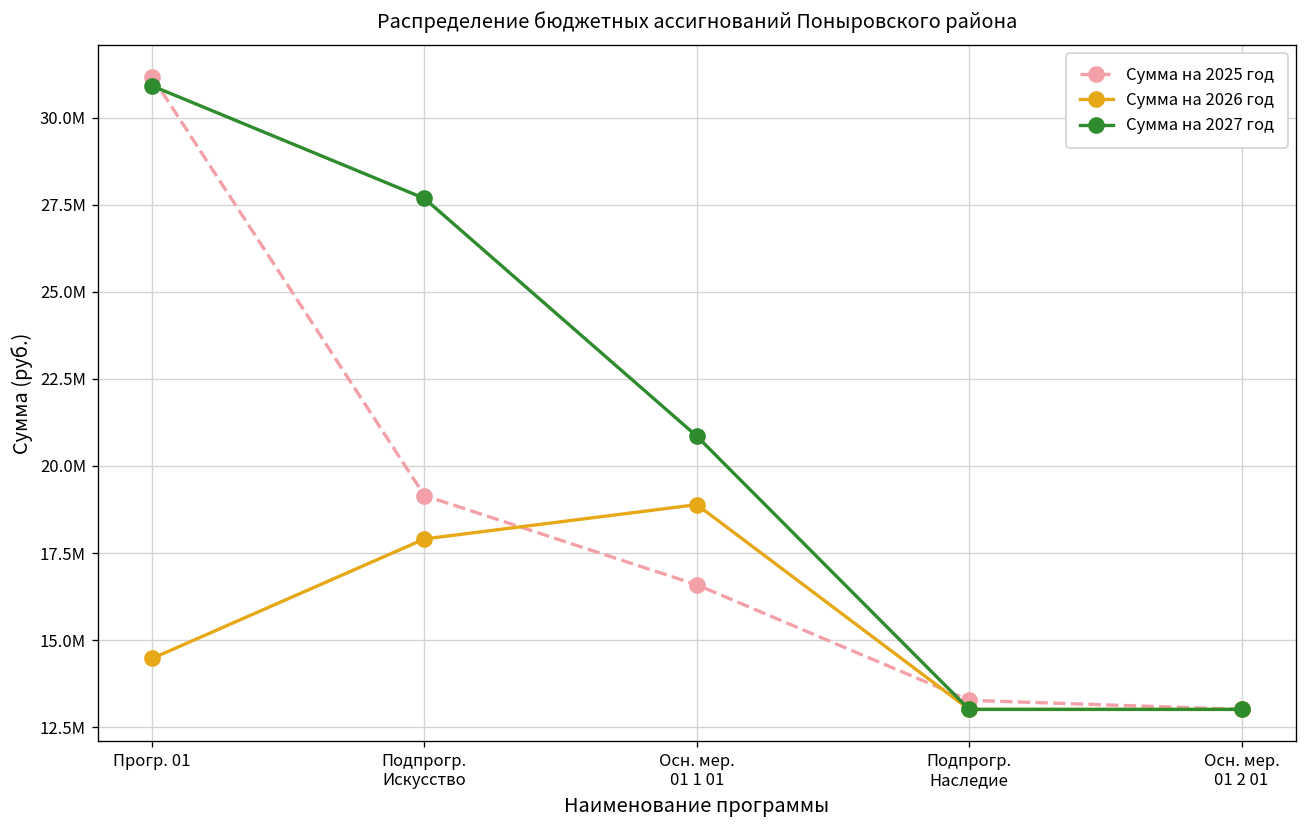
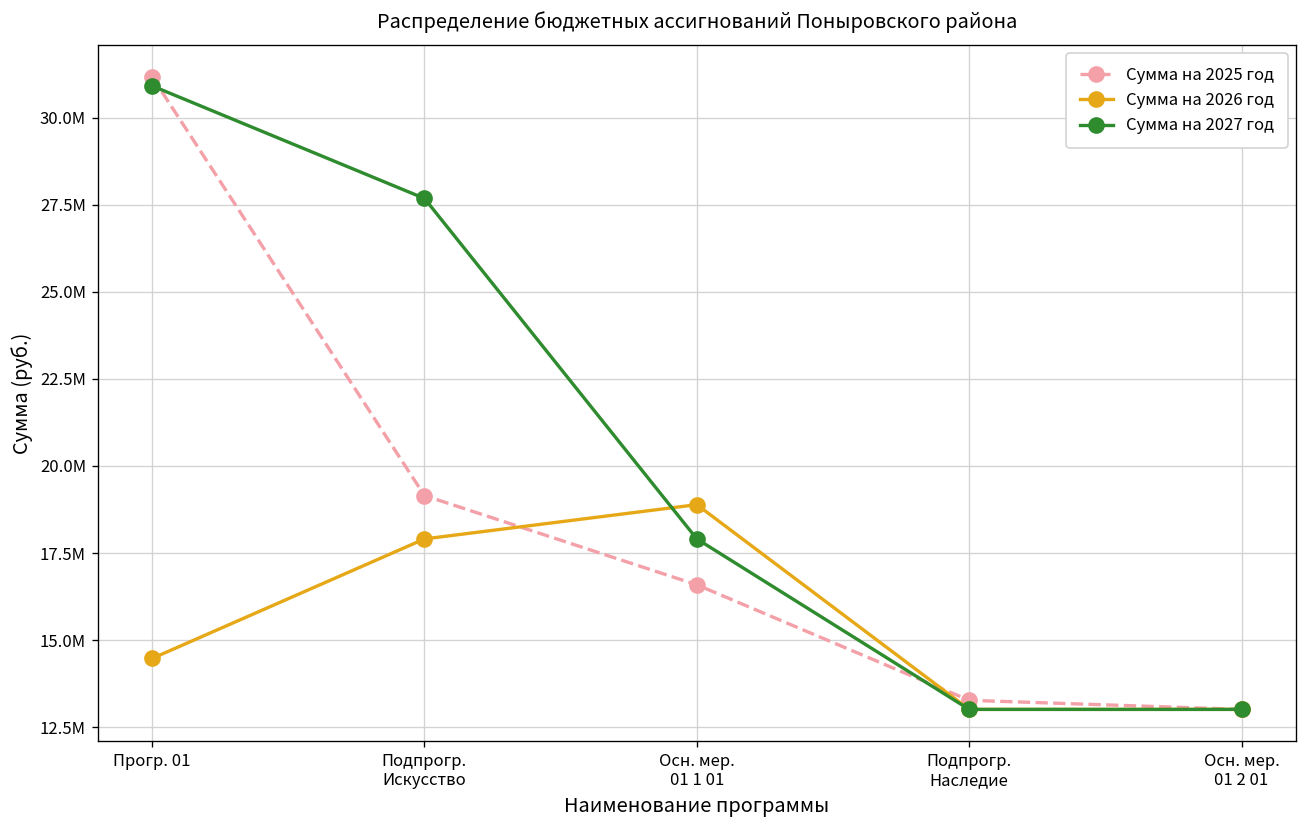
  {
    "Сумма на 2025 год": {
      "Прогр. 01": 31200000,
      "Подпрогр. Искусство": 19100000,
      "Осн. мер. 01 1 01": 16600000,
      "Подпрогр. Наследие": 13300000
    },
    "Сумма на 2026 год": {
      "Прогр. 01": 14500000,
      "Подпрогр. Искусство": 17900000,
      "Осн. мер. 01 1 01": 18900000
    },
    "Сумма на 2027 год": {
      "Прогр. 01": 30900000,
      "Подпрогр. Искусство": 27700000,
-     "Осн. мер. 01 1 01": 20900000
+     "Осн. мер. 01 1 01": 17900000
    }
  }
